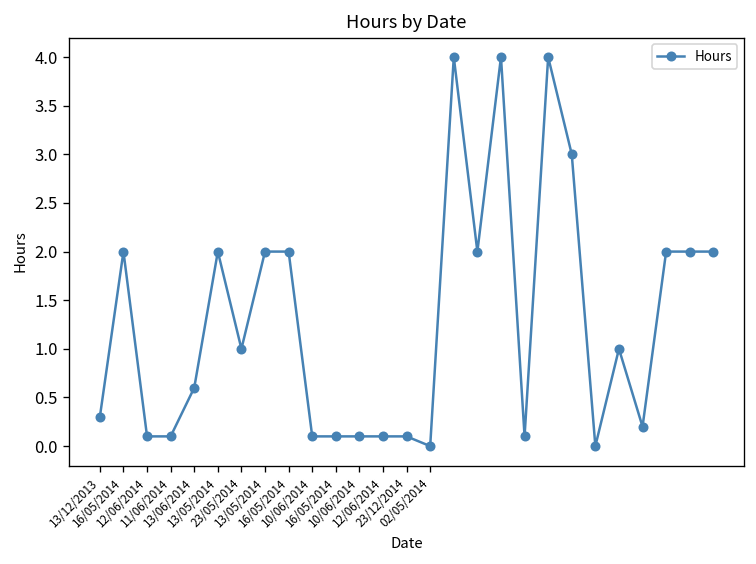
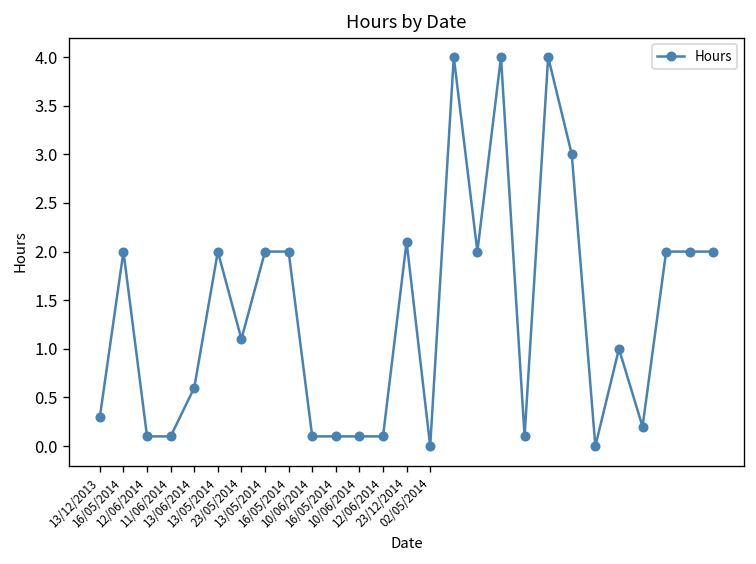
  {
    "13/12/2013": 0.3,
    "11/06/2014": 0.1,
    "13/06/2014": 0.6,
-   "23/05/2014": 1.0,
-   "23/12/2014": 0.1,
+   "23/05/2014": 1.1,
+   "23/12/2014": 2.1,
    "02/05/2014": 0.0
  }
